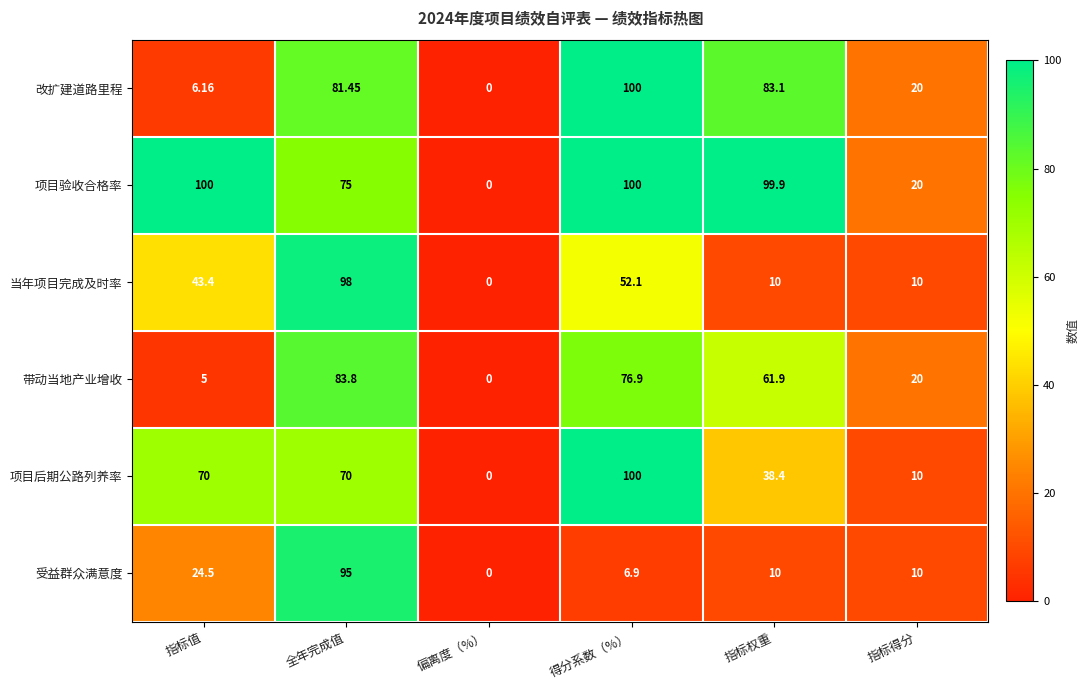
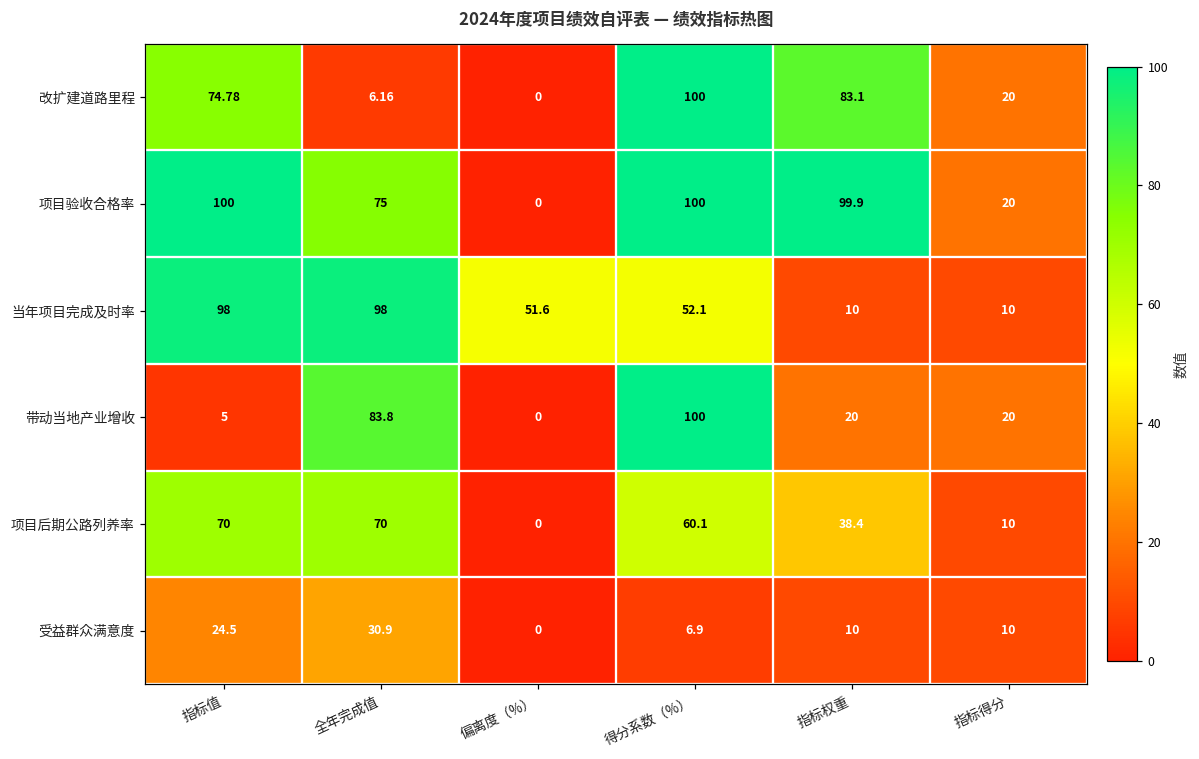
  {
    "改扩建道路里程": {
-     "指标值": 6.16,
-     "全年完成值": 81.45,
+     "指标值": 74.78,
+     "全年完成值": 6.16,
      "偏离度（%）": 0,
      "得分系数（%）": 100,
      "指标权重": 83.1,
      "指标得分": 20
    },
    "项目验收合格率": {
      "指标值": 100,
      "全年完成值": 75,
      "偏离度（%）": 0,
      "得分系数（%）": 100,
      "指标权重": 99.9,
      "指标得分": 20
    },
    "当年项目完成及时率": {
-     "指标值": 43.4,
+     "指标值": 98,
      "全年完成值": 98,
-     "偏离度（%）": 0,
+     "偏离度（%）": 51.6,
      "得分系数（%）": 52.1,
      "指标权重": 10,
      "指标得分": 10
    },
    "带动当地产业增收": {
      "指标值": 5,
      "全年完成值": 83.8,
      "偏离度（%）": 0,
-     "得分系数（%）": 76.9,
-     "指标权重": 61.9,
+     "得分系数（%）": 100,
+     "指标权重": 20,
      "指标得分": 20
    },
    "项目后期公路列养率": {
      "指标值": 70,
      "全年完成值": 70,
      "偏离度（%）": 0,
-     "得分系数（%）": 100,
+     "得分系数（%）": 60.1,
      "指标权重": 38.4,
      "指标得分": 10
    },
    "受益群众满意度": {
      "指标值": 24.5,
-     "全年完成值": 95,
+     "全年完成值": 30.9,
      "偏离度（%）": 0,
      "得分系数（%）": 6.9,
      "指标权重": 10,
      "指标得分": 10
    }
  }
